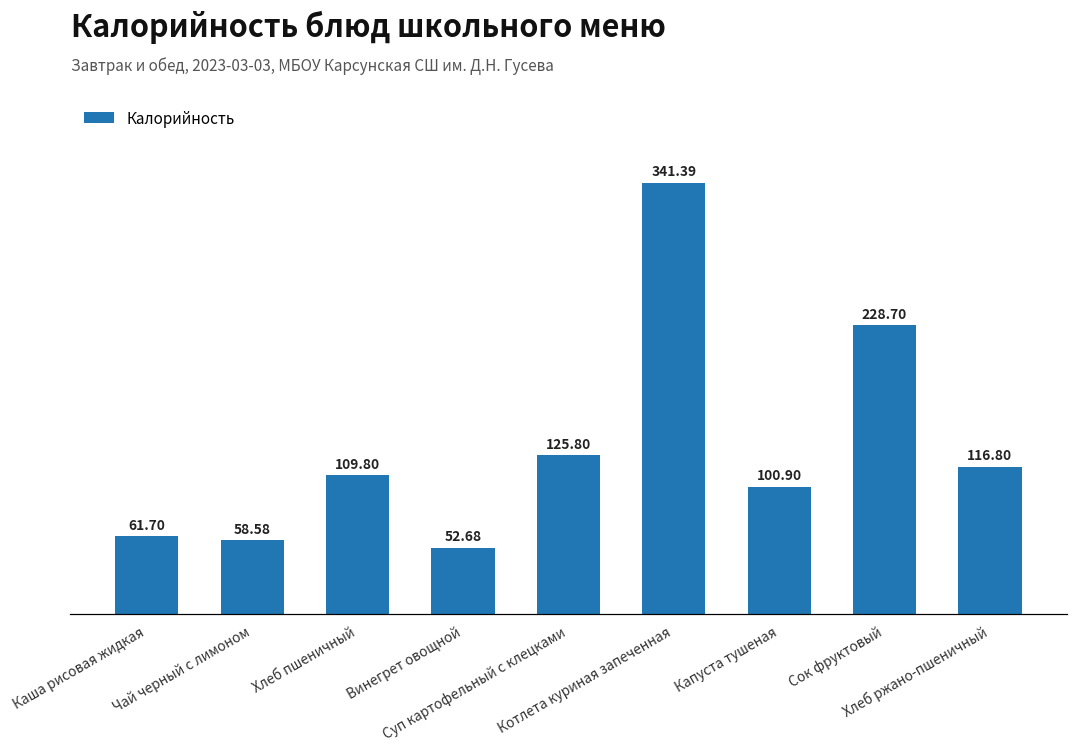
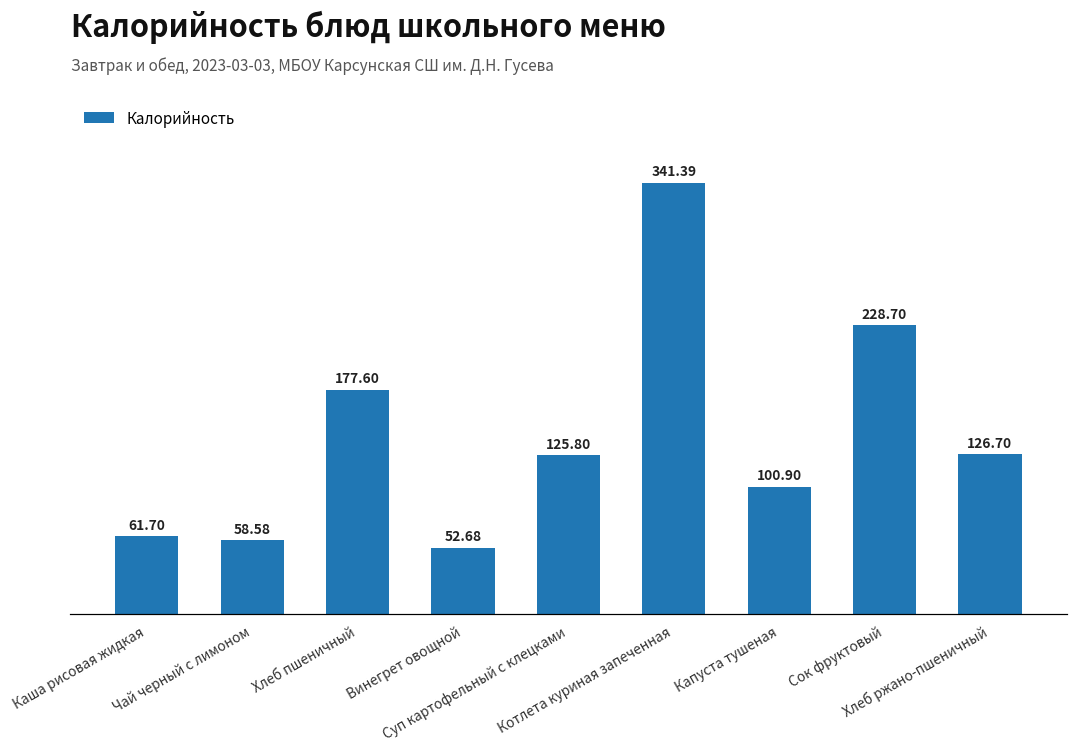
  {
    "Каша рисовая жидкая": 61.70,
    "Чай черный с лимоном": 58.58,
-   "Хлеб пшеничный": 109.80,
+   "Хлеб пшеничный": 177.60,
    "Винегрет овощной": 52.68,
    "Суп картофельный с клецками": 125.80,
    "Котлета куриная запеченная": 341.39,
    "Капуста тушеная": 100.90,
    "Сок фруктовый": 228.70,
-   "Хлеб ржано-пшеничный": 116.80
+   "Хлеб ржано-пшеничный": 126.70
  }
